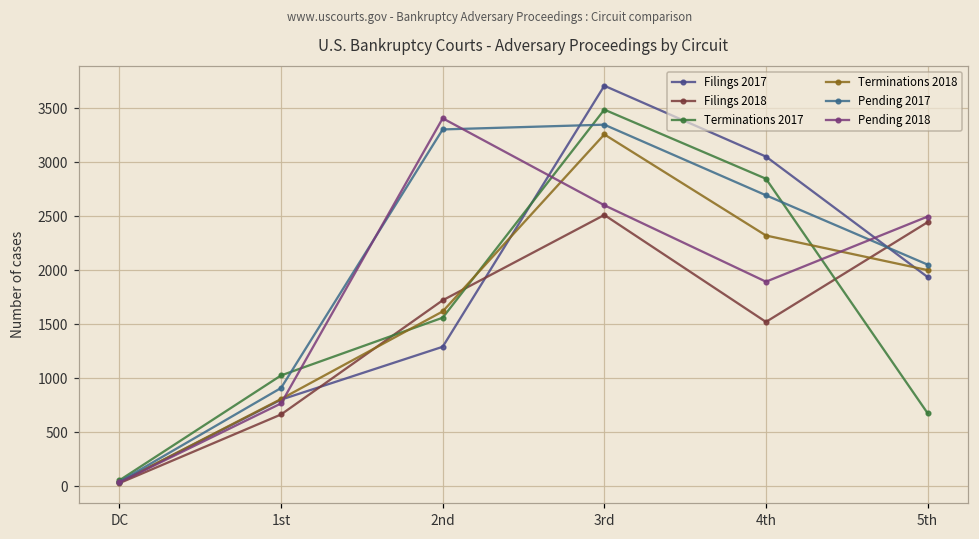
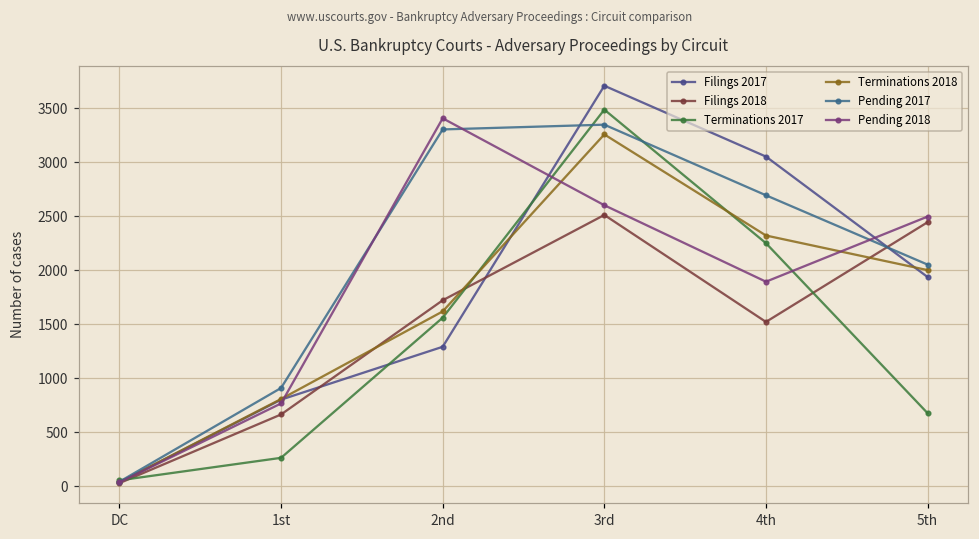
  {
    "Terminations 2017": {
-     "1st": 1000,
+     "1st": 300,
      "2nd": 1600,
      "3rd": 3500,
-     "4th": 2800,
+     "4th": 2300,
      "5th": 700
    }
  }
